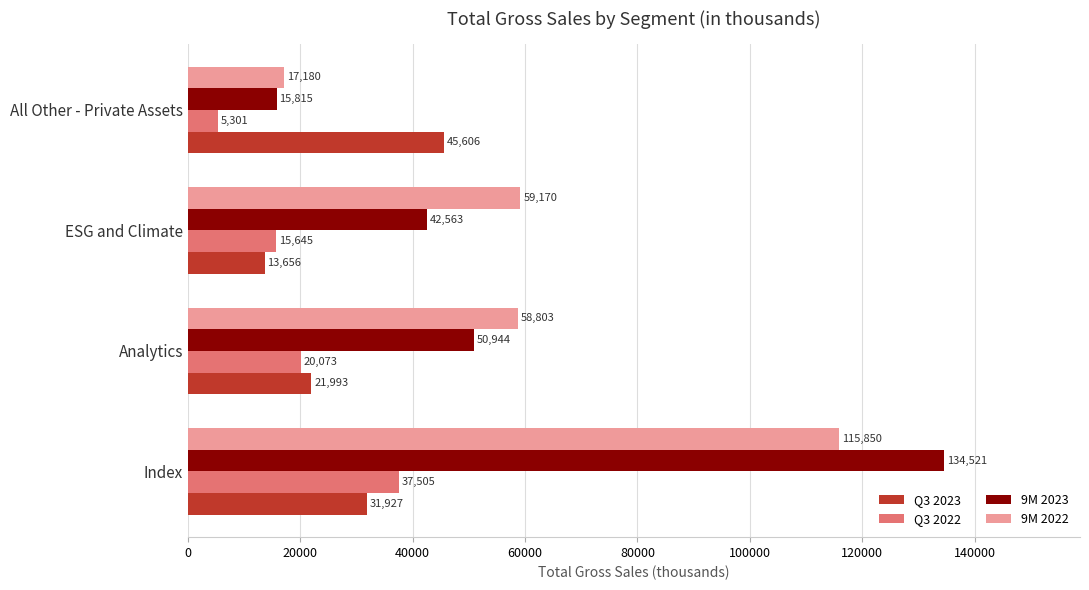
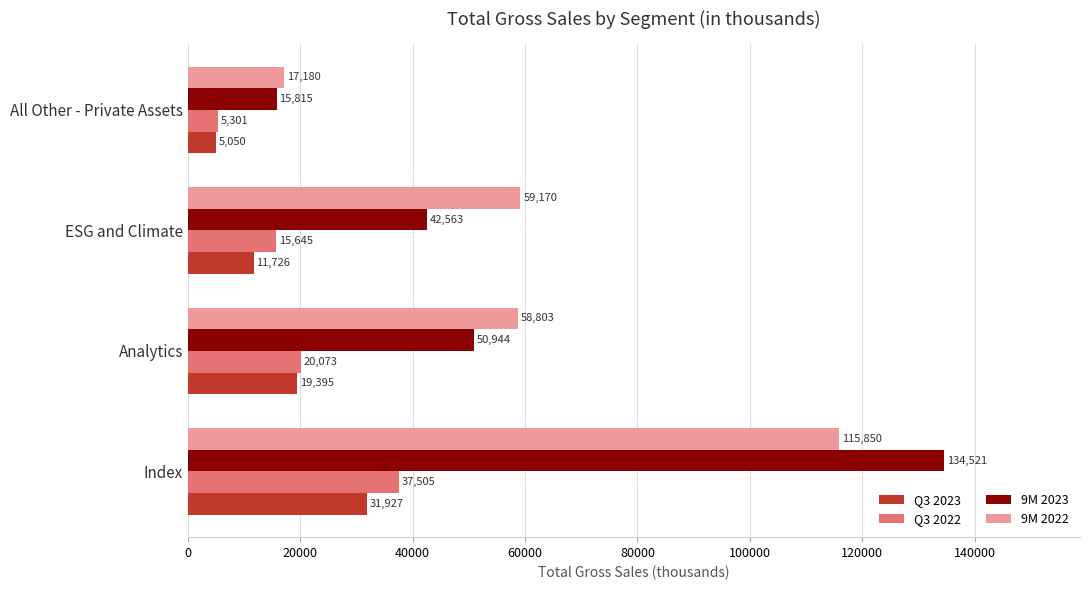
  {
    "Q3 2023": {
-     "All Other - Private Assets": "45,606",
-     "ESG and Climate": "13,656",
-     "Analytics": "21,993",
+     "All Other - Private Assets": "5,050",
+     "ESG and Climate": "11,726",
+     "Analytics": "19,395",
      "Index": "31,927"
    },
    "9M 2023": {
      "All Other - Private Assets": "15,815",
      "ESG and Climate": "42,563",
      "Analytics": "50,944",
      "Index": "134,521"
    }
  }
